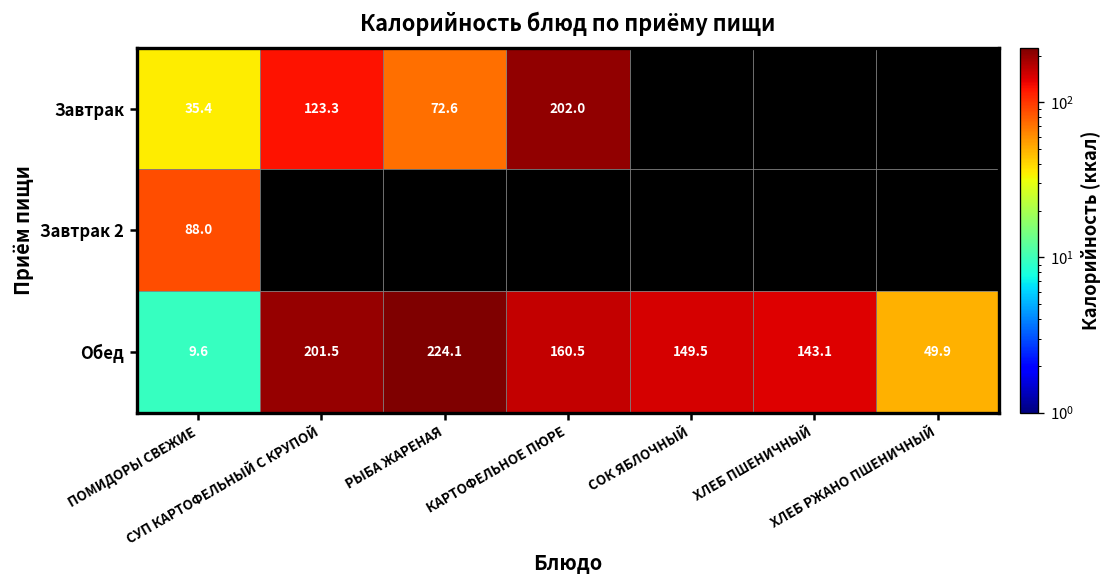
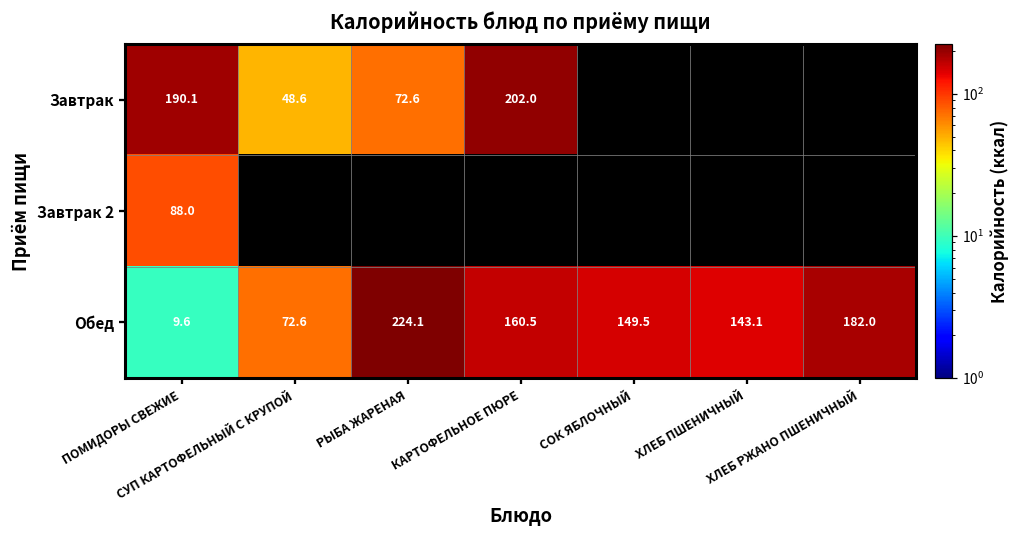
  {
    "Завтрак": {
-     "ПОМИДОРЫ СВЕЖИЕ": 35.4,
-     "СУП КАРТОФЕЛЬНЫЙ С КРУПОЙ": 123.3,
+     "ПОМИДОРЫ СВЕЖИЕ": 190.1,
+     "СУП КАРТОФЕЛЬНЫЙ С КРУПОЙ": 48.6,
      "РЫБА ЖАРЕНАЯ": 72.6,
      "КАРТОФЕЛЬНОЕ ПЮРЕ": 202.0
    },
    "Завтрак 2": {
      "ПОМИДОРЫ СВЕЖИЕ": 88.0
    },
    "Обед": {
      "ПОМИДОРЫ СВЕЖИЕ": 9.6,
-     "СУП КАРТОФЕЛЬНЫЙ С КРУПОЙ": 201.5,
+     "СУП КАРТОФЕЛЬНЫЙ С КРУПОЙ": 72.6,
      "РЫБА ЖАРЕНАЯ": 224.1,
      "КАРТОФЕЛЬНОЕ ПЮРЕ": 160.5,
      "СОК ЯБЛОЧНЫЙ": 149.5,
      "ХЛЕБ ПШЕНИЧНЫЙ": 143.1,
-     "ХЛЕБ РЖАНО ПШЕНИЧНЫЙ": 49.9
+     "ХЛЕБ РЖАНО ПШЕНИЧНЫЙ": 182.0
    }
  }
